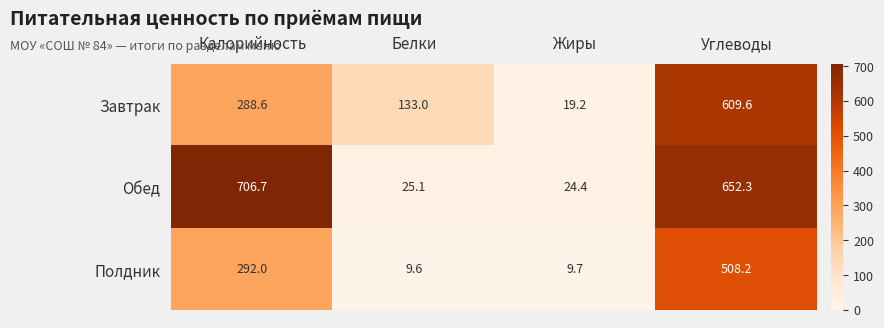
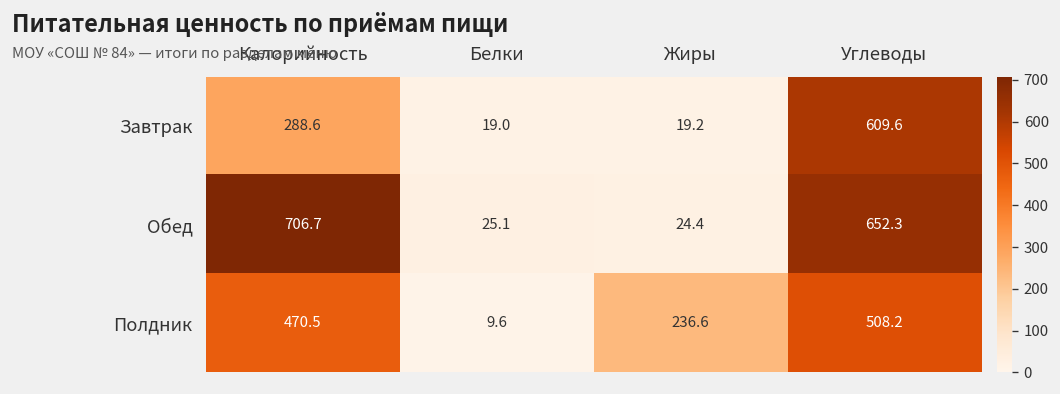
  {
    "Завтрак": {
      "Калорийность": 288.6,
-     "Белки": 133.0,
+     "Белки": 19.0,
      "Жиры": 19.2,
      "Углеводы": 609.6
    },
    "Обед": {
      "Калорийность": 706.7,
      "Белки": 25.1,
      "Жиры": 24.4,
      "Углеводы": 652.3
    },
    "Полдник": {
-     "Калорийность": 292.0,
+     "Калорийность": 470.5,
      "Белки": 9.6,
-     "Жиры": 9.7,
+     "Жиры": 236.6,
      "Углеводы": 508.2
    }
  }
